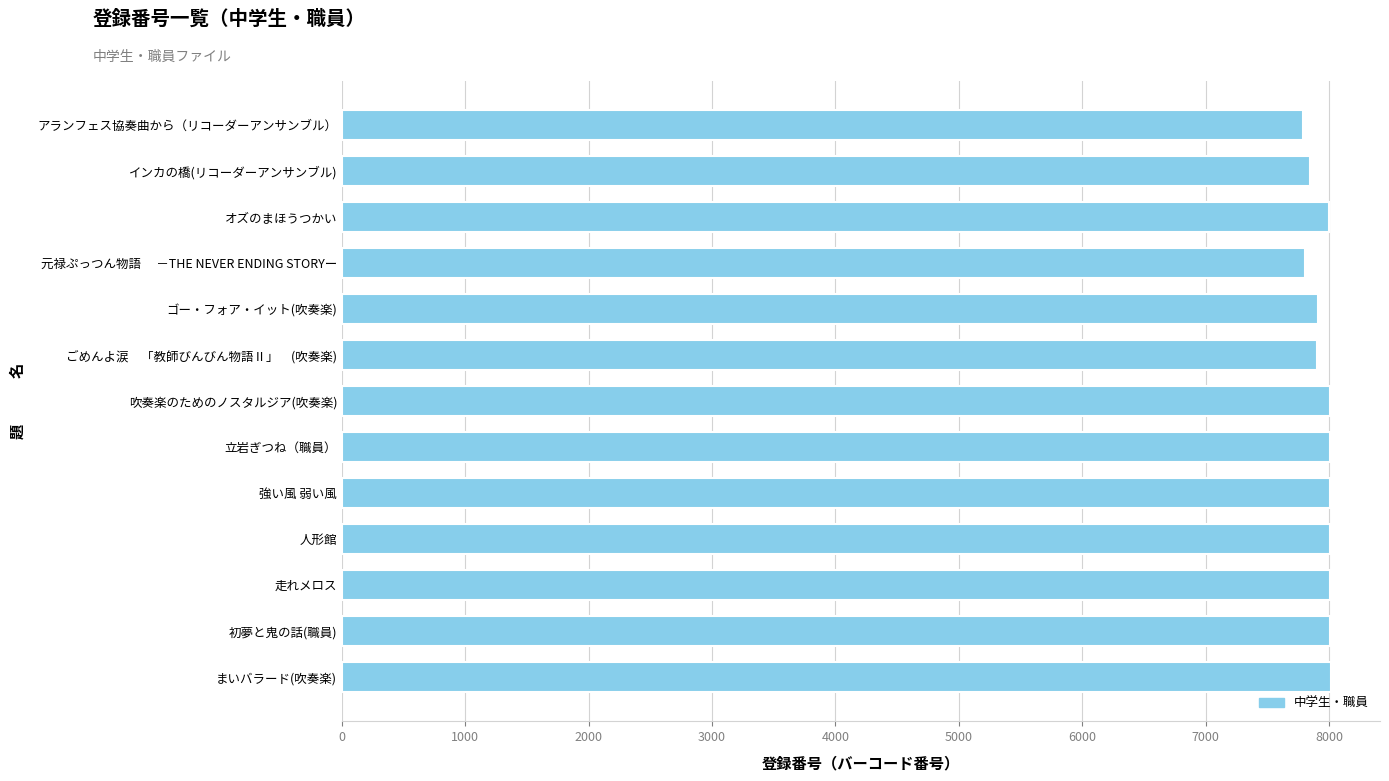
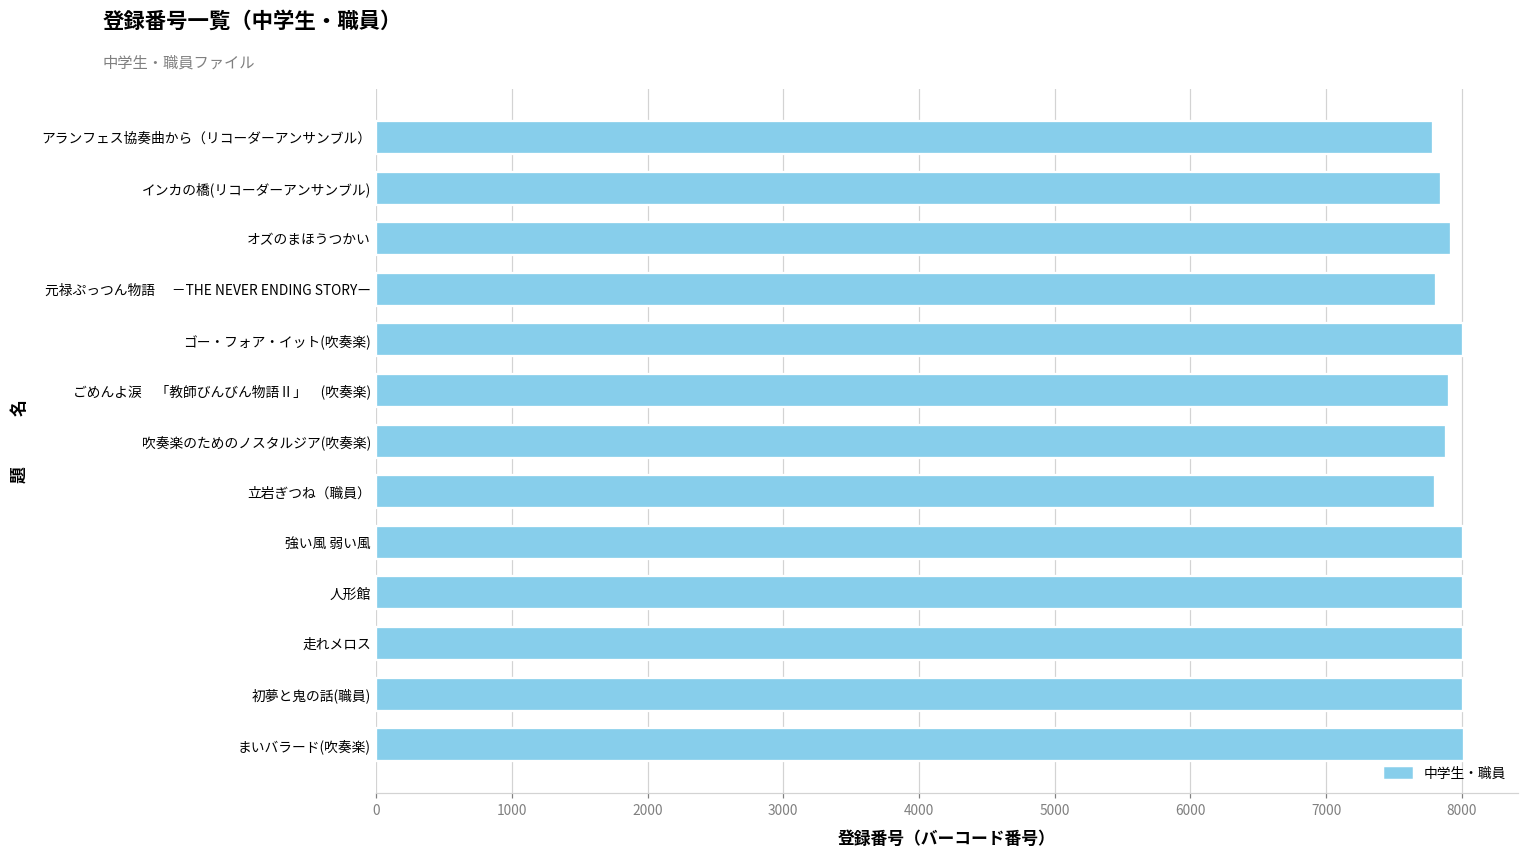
  {
    "アランフェス協奏曲から（リコーダーアンサンブル）": 7790,
    "インカの橋(リコーダーアンサンブル)": 7850,
-   "オズのまほうつかい": 8000,
+   "オズのまほうつかい": 7920,
    "元禄ぷっつん物語 －THE NEVER ENDING STORYー": 7810,
-   "ゴー・フォア・イット(吹奏楽)": 7910,
+   "ゴー・フォア・イット(吹奏楽)": 8010,
    "ごめんよ涙 「教師びんびん物語Ⅱ」 (吹奏楽)": 7900,
-   "吹奏楽のためのノスタルジア(吹奏楽)": 8010,
-   "立岩ぎつね（職員）": 8010,
+   "吹奏楽のためのノスタルジア(吹奏楽)": 7890,
+   "立岩ぎつね（職員）": 7800,
    "強い風 弱い風": 8010,
    "人形館": 8010,
    "走れメロス": 8010,
    "初夢と鬼の話(職員)": 8010,
    "まいバラード(吹奏楽)": 8010
  }
